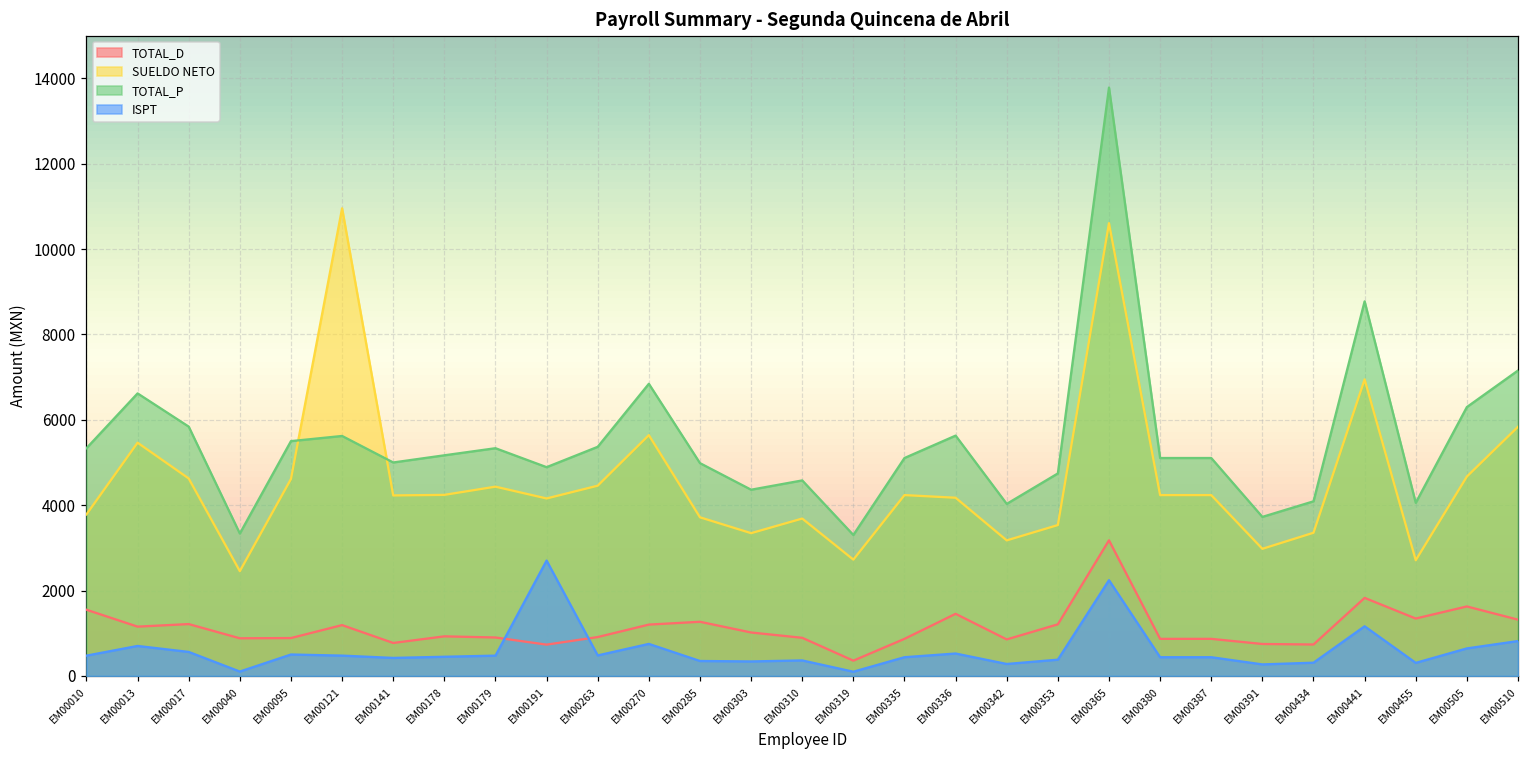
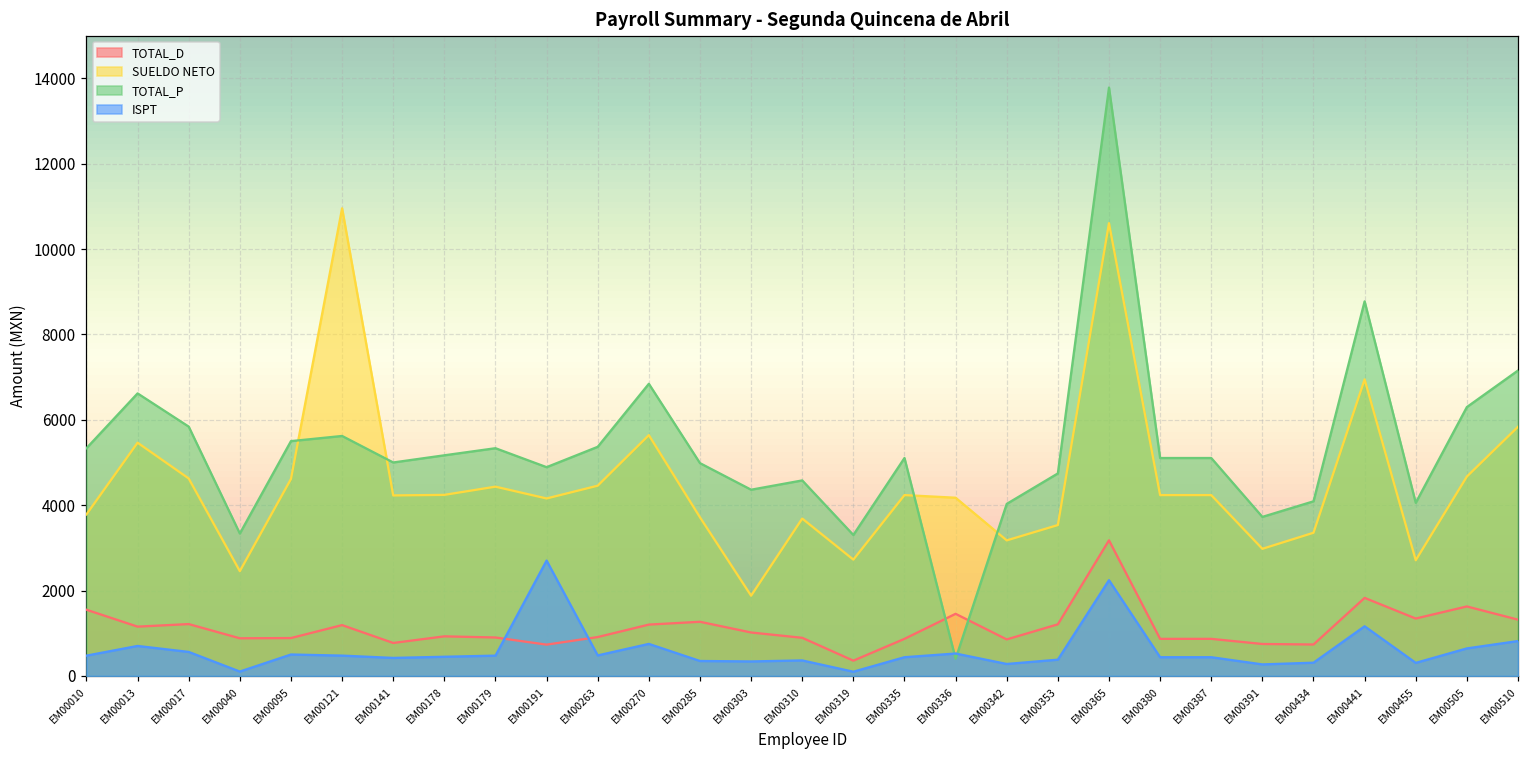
  {
    "TOTAL_D": {
      "EM00010": 1600,
      "EM00013": 1200,
      "EM00017": 1200,
      "EM00040": 900,
      "EM00095": 900,
      "EM00121": 1200,
      "EM00141": 800,
      "EM00178": 900,
      "EM00179": 900,
      "EM00191": 700,
      "EM00263": 900,
      "EM00270": 1200,
      "EM00285": 1300,
      "EM00303": 1000,
      "EM00310": 900,
      "EM00319": 400,
      "EM00335": 900,
      "EM00336": 1500,
      "EM00342": 900,
      "EM00353": 1200,
      "EM00365": 3200,
      "EM00380": 900,
      "EM00387": 900,
      "EM00391": 700,
      "EM00434": 700,
      "EM00441": 1800,
      "EM00455": 1300,
      "EM00505": 1600,
      "EM00510": 1300
    },
    "SUELDO NETO": {
      "EM00010": 3800,
      "EM00013": 5500,
      "EM00017": 4600,
      "EM00040": 2500,
      "EM00095": 4600,
      "EM00121": 11000,
      "EM00141": 4200,
      "EM00178": 4200,
      "EM00179": 4400,
      "EM00191": 4200,
      "EM00263": 4500,
      "EM00270": 5600,
      "EM00285": 3700,
-     "EM00303": 3300,
+     "EM00303": 1900,
      "EM00310": 3700,
      "EM00319": 2700,
      "EM00335": 4200,
      "EM00336": 4200,
      "EM00342": 3200,
      "EM00353": 3500,
      "EM00365": 10600,
      "EM00380": 4200,
      "EM00387": 4200,
      "EM00391": 3000,
      "EM00434": 3400,
      "EM00441": 6900,
      "EM00455": 2700,
      "EM00505": 4700,
      "EM00510": 5800
    },
    "TOTAL_P": {
      "EM00010": 5300,
      "EM00013": 6600,
      "EM00017": 5800,
      "EM00040": 3300,
      "EM00095": 5500,
      "EM00121": 5600,
      "EM00141": 5000,
      "EM00178": 5200,
      "EM00179": 5300,
      "EM00191": 4900,
      "EM00263": 5400,
      "EM00270": 6800,
      "EM00285": 5000,
      "EM00303": 4400,
      "EM00310": 4600,
      "EM00319": 3300,
      "EM00335": 5100,
-     "EM00336": 5600,
+     "EM00336": 400,
      "EM00342": 4000,
      "EM00353": 4700,
      "EM00365": 13800,
      "EM00380": 5100,
      "EM00387": 5100,
      "EM00391": 3700,
      "EM00434": 4100,
      "EM00441": 8800,
      "EM00455": 4100,
      "EM00505": 6300,
      "EM00510": 7200
    },
    "ISPT": {
      "EM00010": 500,
      "EM00013": 700,
      "EM00017": 600,
      "EM00040": 100,
      "EM00095": 500,
      "EM00121": 500,
      "EM00141": 400,
      "EM00178": 400,
      "EM00179": 500,
      "EM00191": 2700,
      "EM00263": 500,
      "EM00270": 800,
      "EM00285": 400,
      "EM00303": 300,
      "EM00310": 400,
      "EM00319": 100,
      "EM00335": 400,
      "EM00336": 500,
      "EM00342": 300,
      "EM00353": 400,
      "EM00365": 2200,
      "EM00380": 400,
      "EM00387": 400,
      "EM00391": 300,
      "EM00434": 300,
      "EM00441": 1200,
      "EM00455": 300,
      "EM00505": 600,
      "EM00510": 800
    }
  }
